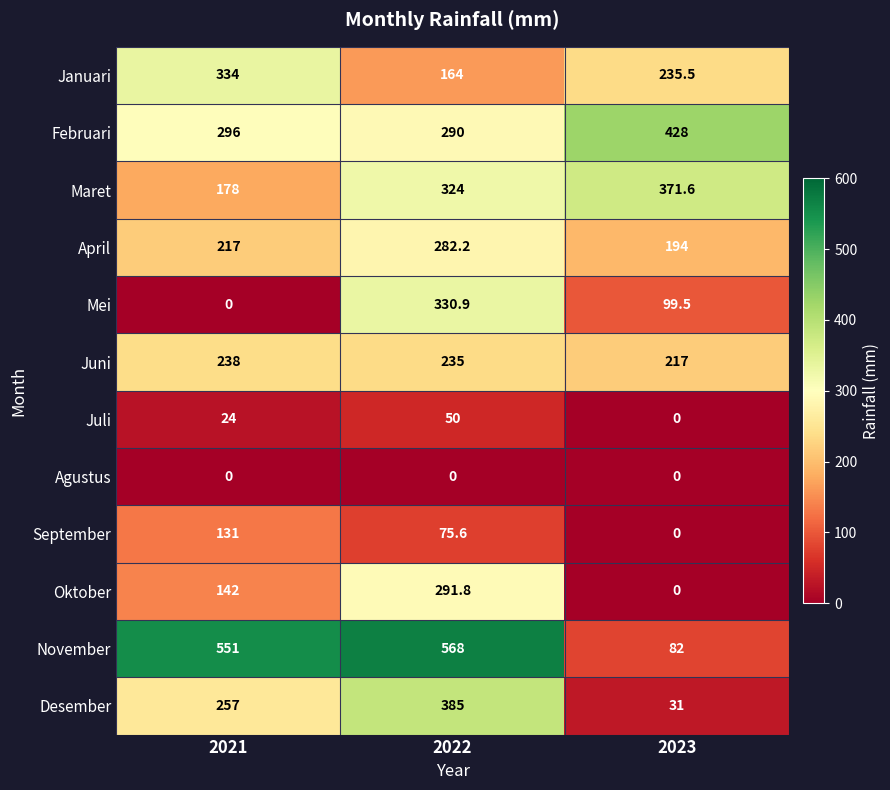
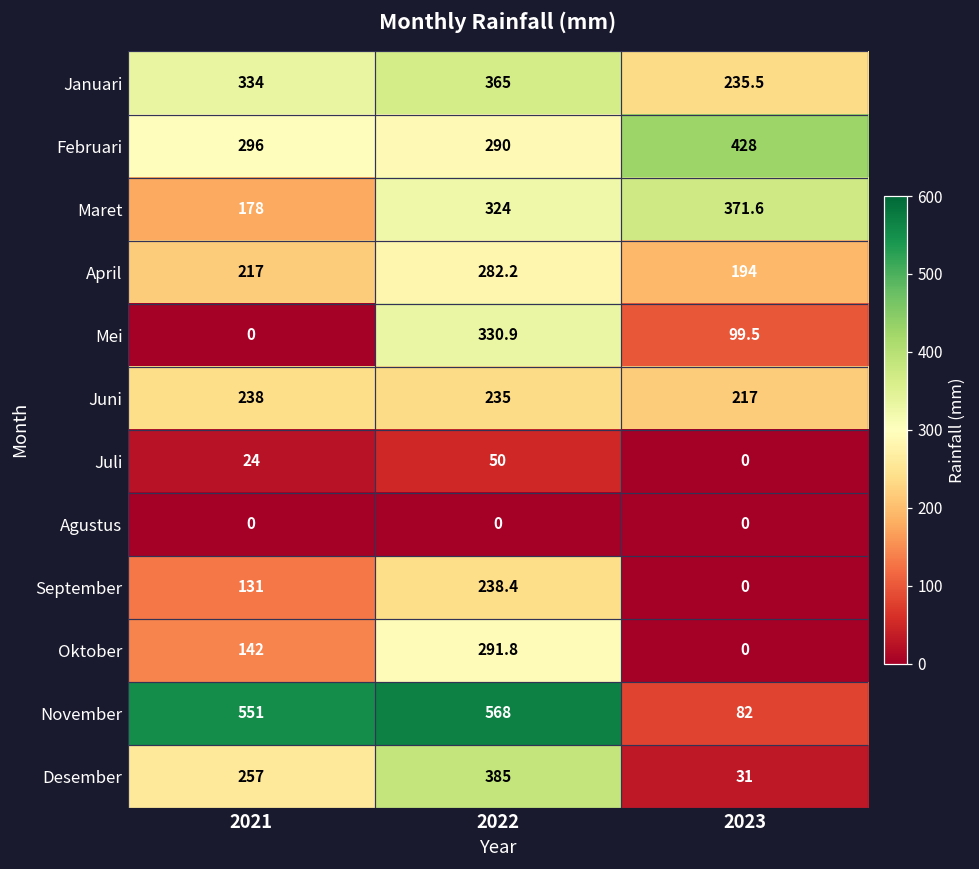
  {
    "Januari": {
      "2021": 334,
-     "2022": 164,
+     "2022": 365,
      "2023": 235.5
    },
    "Februari": {
      "2021": 296,
      "2022": 290,
      "2023": 428
    },
    "Maret": {
      "2021": 178,
      "2022": 324,
      "2023": 371.6
    },
    "April": {
      "2021": 217,
      "2022": 282.2,
      "2023": 194
    },
    "Mei": {
      "2021": 0,
      "2022": 330.9,
      "2023": 99.5
    },
    "Juni": {
      "2021": 238,
      "2022": 235,
      "2023": 217
    },
    "Juli": {
      "2021": 24,
      "2022": 50,
      "2023": 0
    },
    "Agustus": {
      "2021": 0,
      "2022": 0,
      "2023": 0
    },
    "September": {
      "2021": 131,
-     "2022": 75.6,
+     "2022": 238.4,
      "2023": 0
    },
    "Oktober": {
      "2021": 142,
      "2022": 291.8,
      "2023": 0
    },
    "November": {
      "2021": 551,
      "2022": 568,
      "2023": 82
    },
    "Desember": {
      "2021": 257,
      "2022": 385,
      "2023": 31
    }
  }
